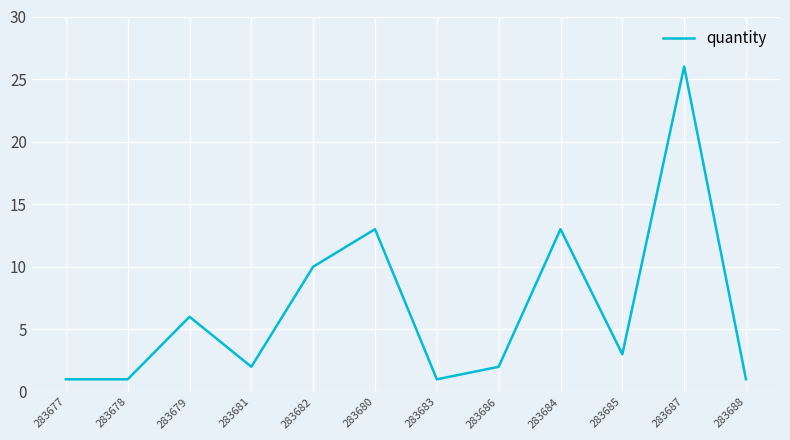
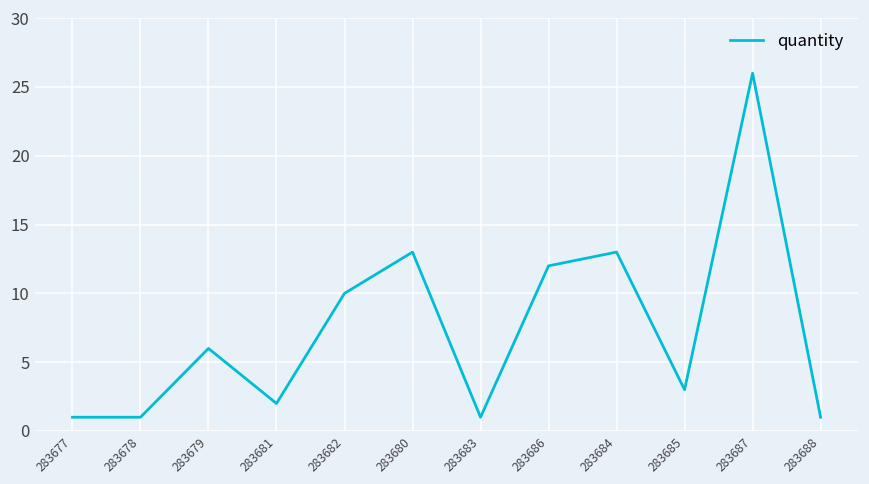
  {
    "283677": 1,
    "283678": 1,
    "283679": 6,
    "283681": 2,
    "283682": 10,
    "283680": 13,
    "283683": 1,
-   "283686": 2,
+   "283686": 12,
    "283684": 13,
    "283685": 3,
    "283687": 26,
    "283688": 1
  }
